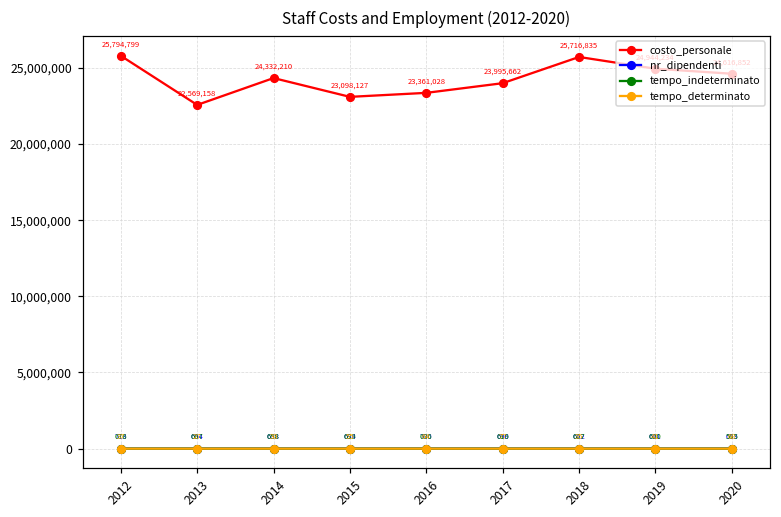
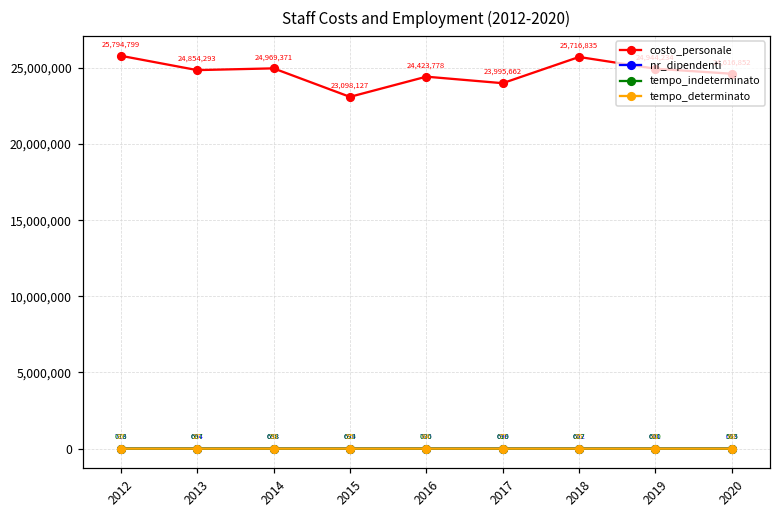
  {
    "costo_personale": {
      "2012": "25,794,799",
-     "2013": "22,569,158",
-     "2014": "24,332,210",
+     "2013": "24,854,293",
+     "2014": "24,969,371",
      "2015": "23,098,127",
-     "2016": "23,361,028",
+     "2016": "24,423,778",
      "2017": "23,995,662",
      "2018": "25,716,835"
    }
  }
